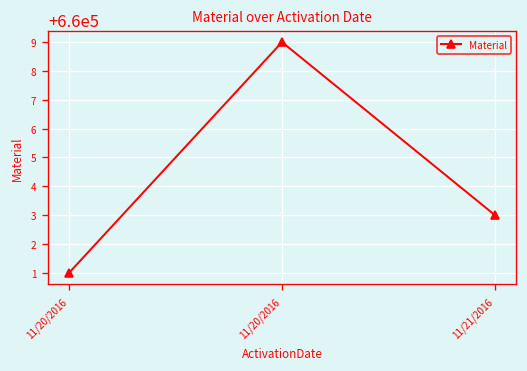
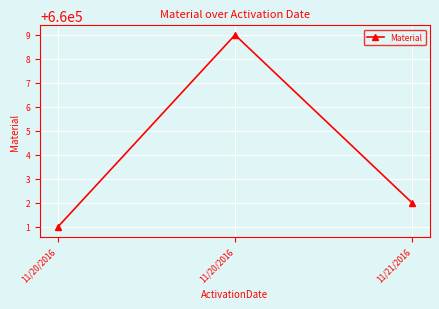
  {
-   "11/21/2016": 660003
+   "11/21/2016": 660002
  }
